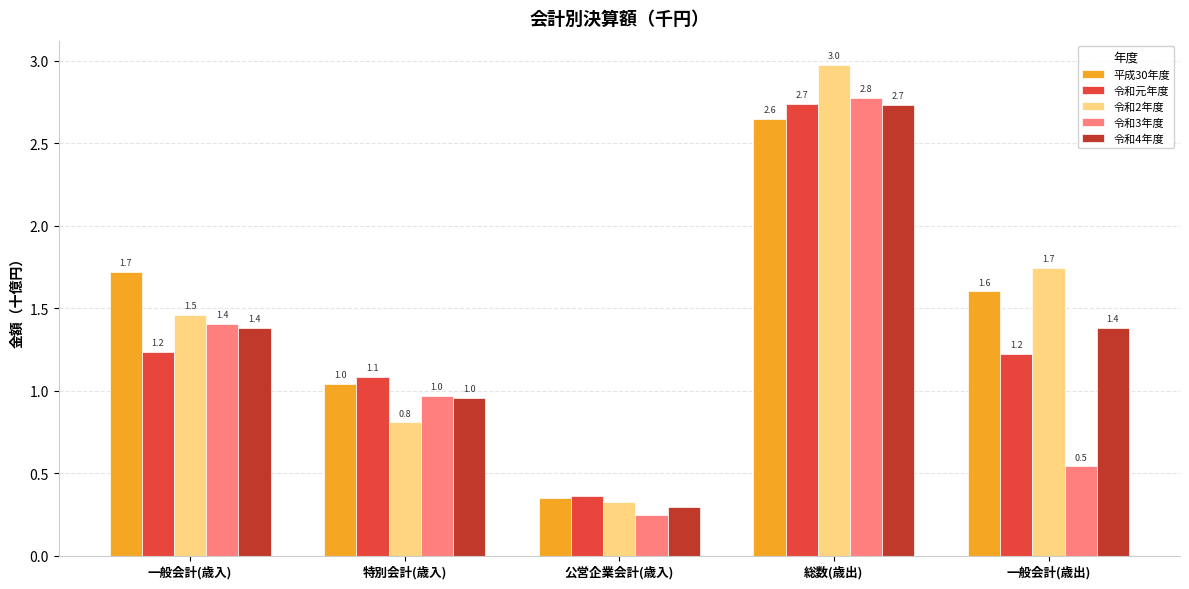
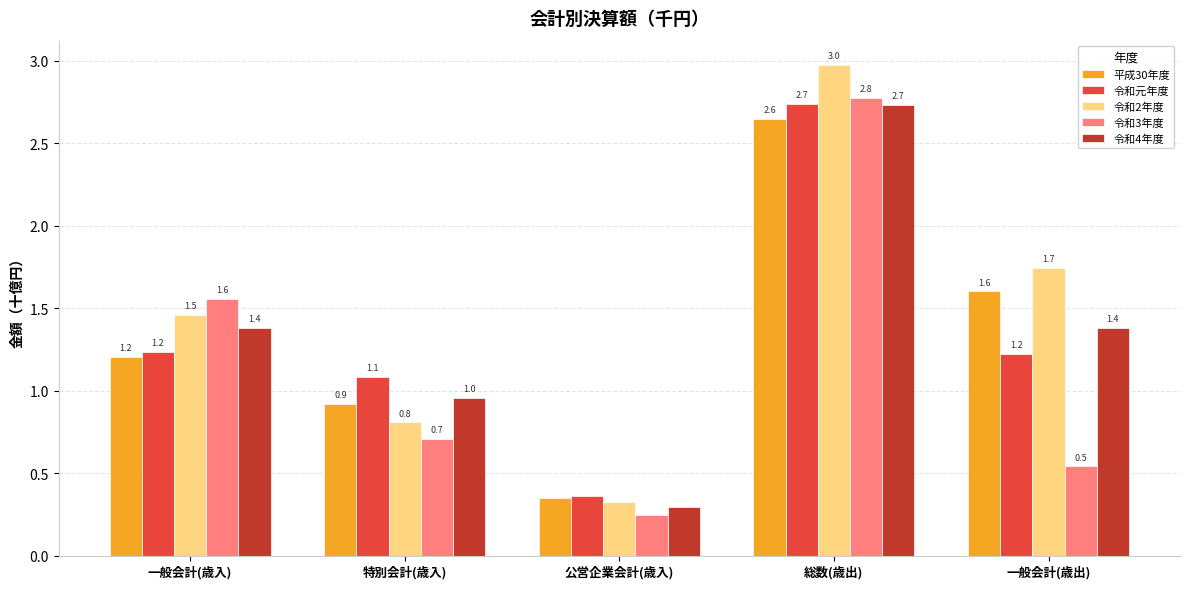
  {
    "平成30年度": {
-     "一般会計(歳入)": 1.7,
-     "特別会計(歳入)": 1.0,
+     "一般会計(歳入)": 1.2,
+     "特別会計(歳入)": 0.9,
      "総数(歳出)": 2.6,
      "一般会計(歳出)": 1.6
    },
    "令和2年度": {
      "一般会計(歳入)": 1.5,
      "特別会計(歳入)": 0.8,
      "総数(歳出)": 3.0,
      "一般会計(歳出)": 1.7
    },
    "令和3年度": {
-     "一般会計(歳入)": 1.4,
-     "特別会計(歳入)": 1.0,
+     "一般会計(歳入)": 1.6,
+     "特別会計(歳入)": 0.7,
      "総数(歳出)": 2.8,
      "一般会計(歳出)": 0.5
    }
  }
